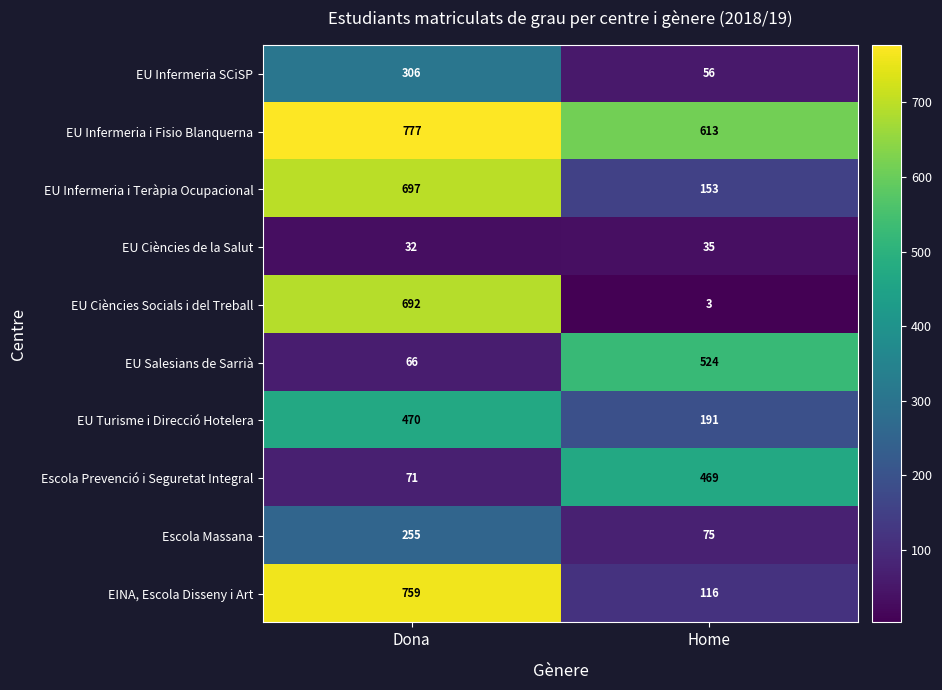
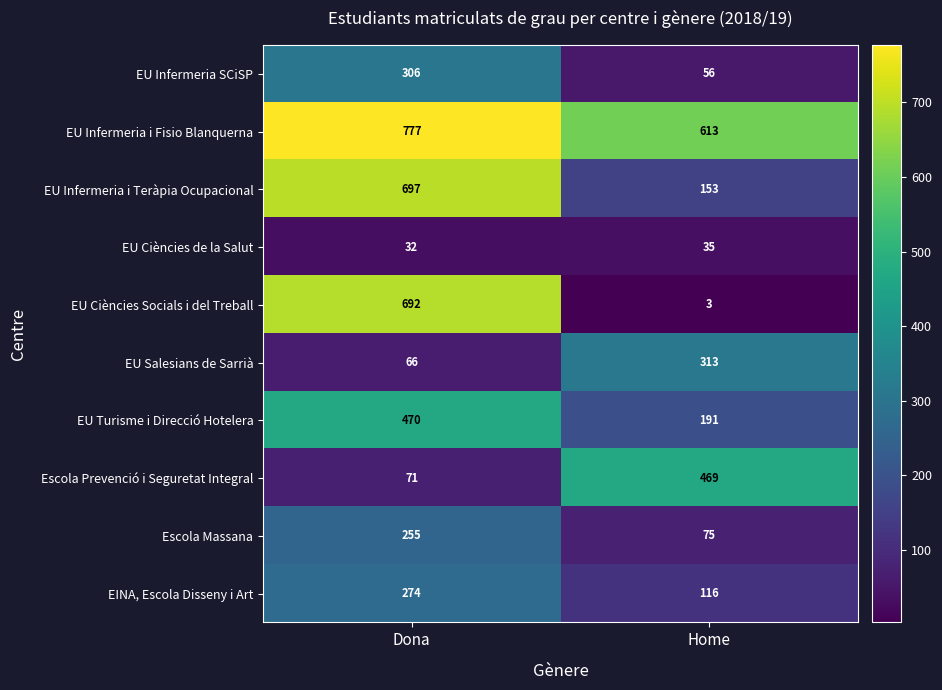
  {
    "EU Infermeria SCiSP": {
      "Dona": 306,
      "Home": 56
    },
    "EU Infermeria i Fisio Blanquerna": {
      "Dona": 777,
      "Home": 613
    },
    "EU Infermeria i Teràpia Ocupacional": {
      "Dona": 697,
      "Home": 153
    },
    "EU Ciències de la Salut": {
      "Dona": 32,
      "Home": 35
    },
    "EU Ciències Socials i del Treball": {
      "Dona": 692,
      "Home": 3
    },
    "EU Salesians de Sarrià": {
      "Dona": 66,
-     "Home": 524
+     "Home": 313
    },
    "EU Turisme i Direcció Hotelera": {
      "Dona": 470,
      "Home": 191
    },
    "Escola Prevenció i Seguretat Integral": {
      "Dona": 71,
      "Home": 469
    },
    "Escola Massana": {
      "Dona": 255,
      "Home": 75
    },
    "EINA, Escola Disseny i Art": {
-     "Dona": 759,
+     "Dona": 274,
      "Home": 116
    }
  }
